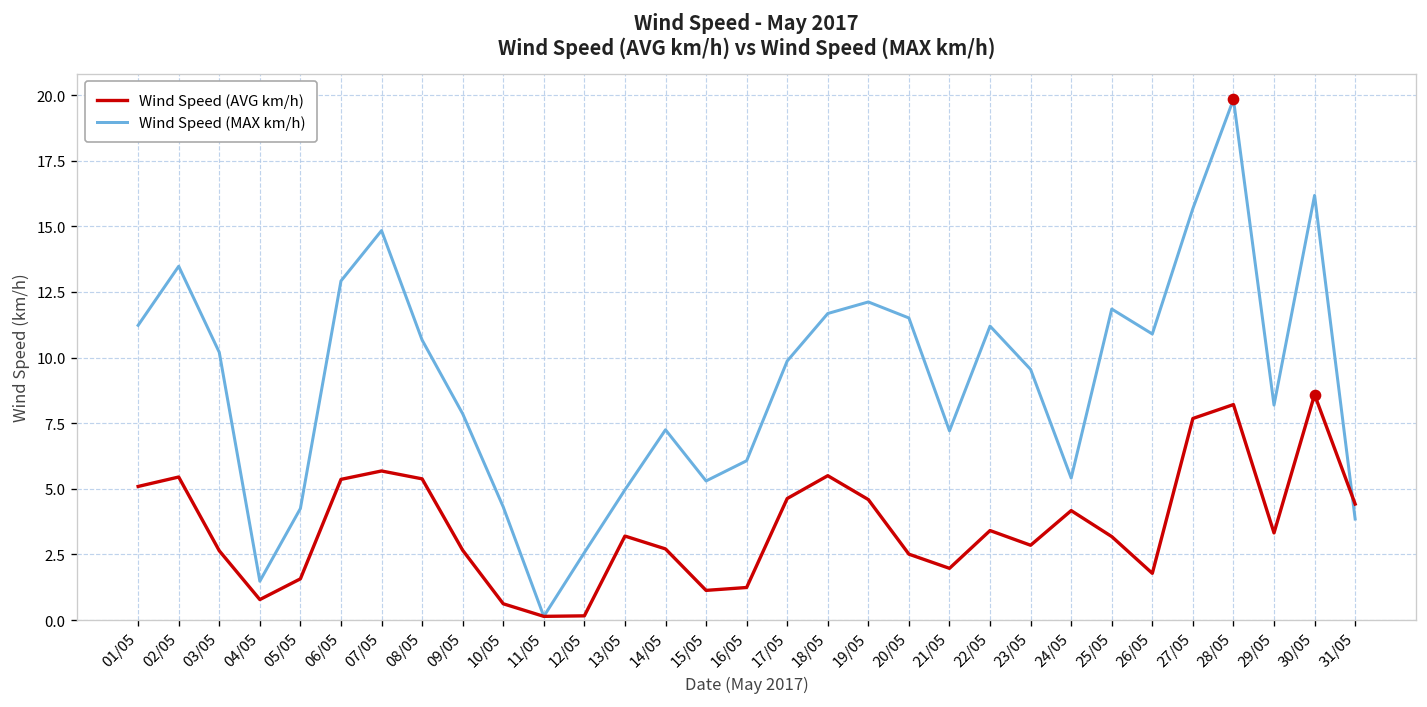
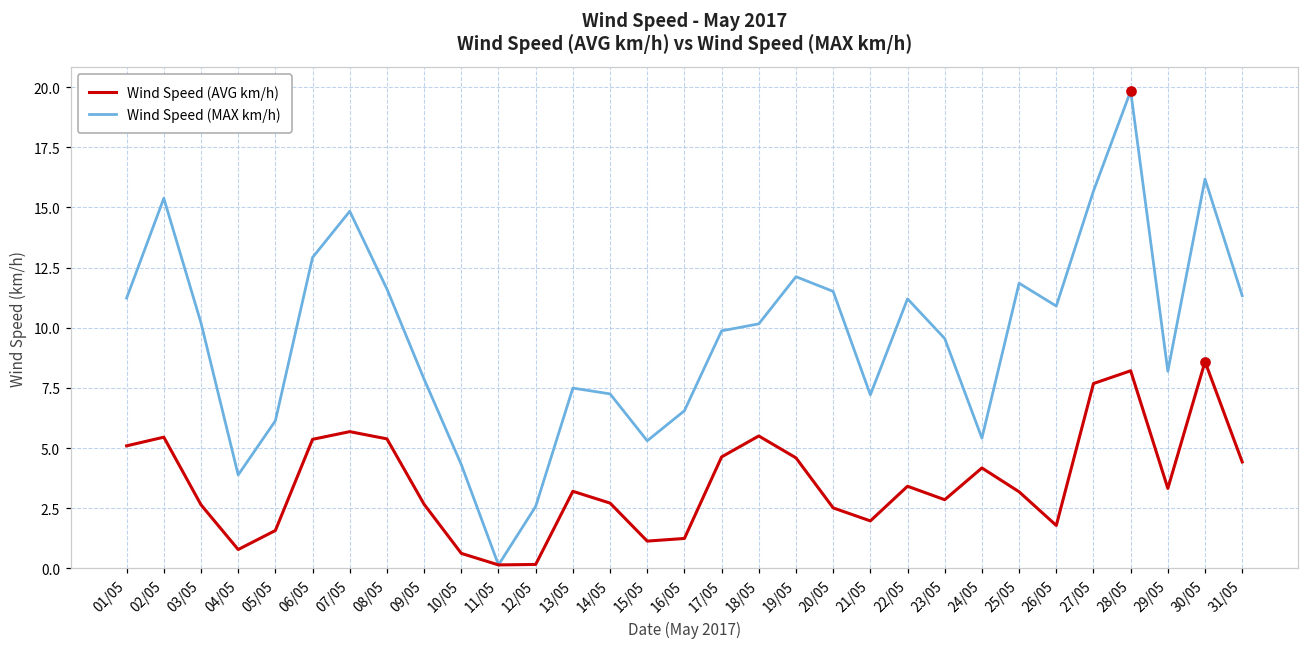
  {
    "Wind Speed (MAX km/h)": {
      "01/05": 11.2,
-     "02/05": 13.5,
+     "02/05": 15.4,
      "03/05": 10.2,
-     "04/05": 1.5,
-     "05/05": 4.3,
+     "04/05": 3.9,
+     "05/05": 6.1,
      "06/05": 12.9,
      "07/05": 14.8,
-     "08/05": 10.7,
+     "08/05": 11.6,
      "09/05": 7.9,
      "10/05": 4.3,
      "12/05": 2.6,
-     "13/05": 5.0,
+     "13/05": 7.5,
      "14/05": 7.3,
      "15/05": 5.3,
-     "16/05": 6.1,
+     "16/05": 6.6,
      "17/05": 9.9,
-     "18/05": 11.7,
+     "18/05": 10.2,
      "19/05": 12.1,
      "20/05": 11.5,
      "21/05": 7.2,
      "22/05": 11.2,
      "23/05": 9.6,
      "24/05": 5.4,
      "25/05": 11.9,
      "26/05": 10.9,
      "27/05": 15.7,
      "29/05": 8.2,
      "30/05": 16.2,
-     "31/05": 3.9
+     "31/05": 11.3
    }
  }
